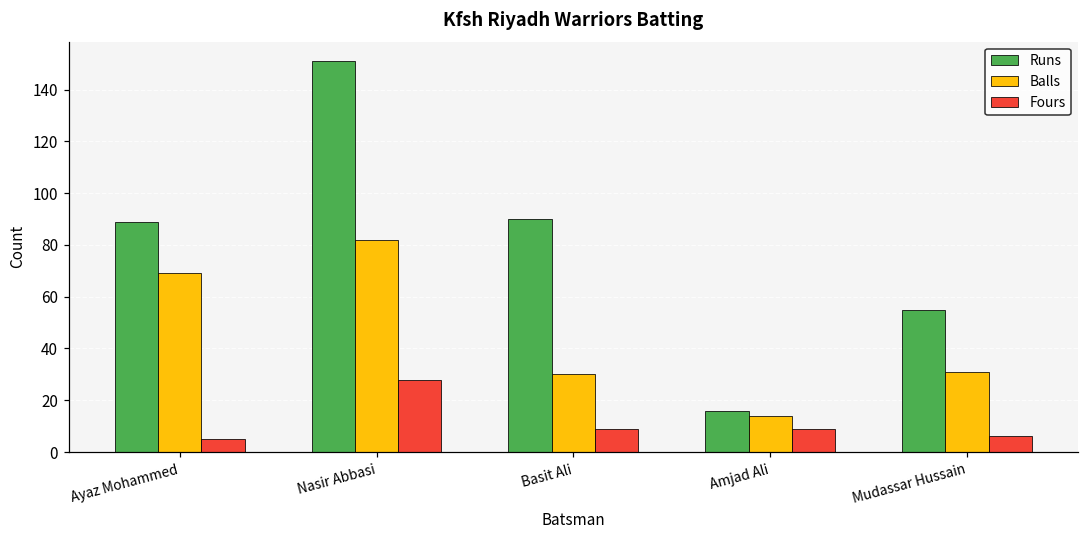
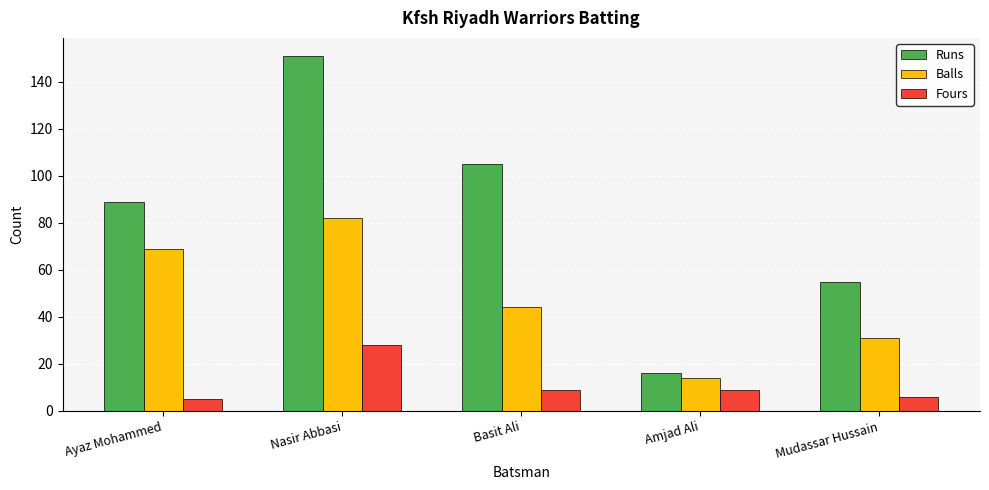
  {
    "Runs": {
      "Ayaz Mohammed": 89,
      "Nasir Abbasi": 151,
-     "Basit Ali": 90,
+     "Basit Ali": 105,
      "Amjad Ali": 16,
      "Mudassar Hussain": 55
    },
    "Balls": {
      "Ayaz Mohammed": 69,
      "Nasir Abbasi": 82,
-     "Basit Ali": 30,
+     "Basit Ali": 44,
      "Amjad Ali": 14,
      "Mudassar Hussain": 31
    },
    "Fours": {
      "Ayaz Mohammed": 5,
      "Nasir Abbasi": 28,
      "Basit Ali": 9,
      "Amjad Ali": 9,
      "Mudassar Hussain": 6
    }
  }
